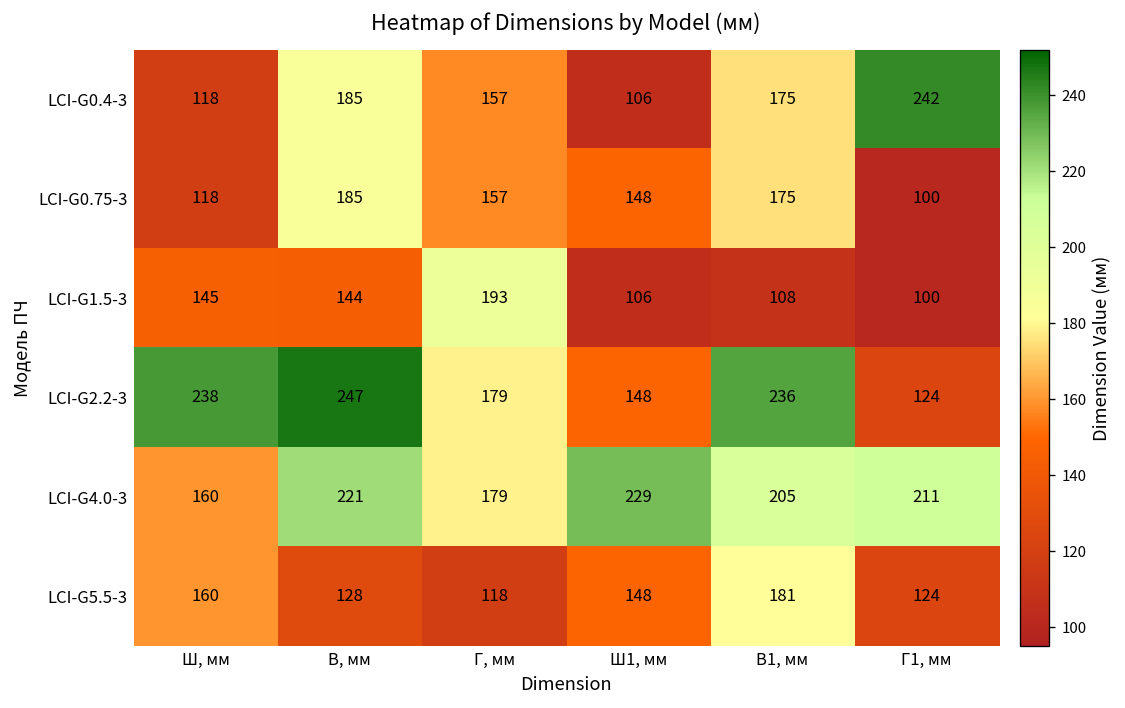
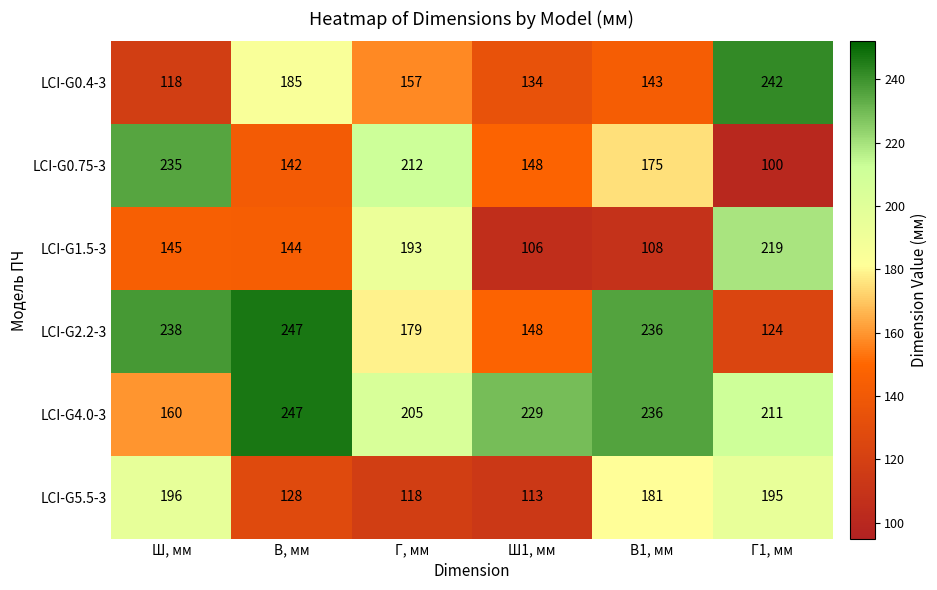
  {
    "LCI-G0.4-3": {
      "Ш, мм": 118,
      "В, мм": 185,
      "Г, мм": 157,
-     "Ш1, мм": 106,
-     "В1, мм": 175,
+     "Ш1, мм": 134,
+     "В1, мм": 143,
      "Г1, мм": 242
    },
    "LCI-G0.75-3": {
-     "Ш, мм": 118,
-     "В, мм": 185,
-     "Г, мм": 157,
+     "Ш, мм": 235,
+     "В, мм": 142,
+     "Г, мм": 212,
      "Ш1, мм": 148,
      "В1, мм": 175,
      "Г1, мм": 100
    },
    "LCI-G1.5-3": {
      "Ш, мм": 145,
      "В, мм": 144,
      "Г, мм": 193,
      "Ш1, мм": 106,
      "В1, мм": 108,
-     "Г1, мм": 100
+     "Г1, мм": 219
    },
    "LCI-G2.2-3": {
      "Ш, мм": 238,
      "В, мм": 247,
      "Г, мм": 179,
      "Ш1, мм": 148,
      "В1, мм": 236,
      "Г1, мм": 124
    },
    "LCI-G4.0-3": {
      "Ш, мм": 160,
-     "В, мм": 221,
-     "Г, мм": 179,
+     "В, мм": 247,
+     "Г, мм": 205,
      "Ш1, мм": 229,
-     "В1, мм": 205,
+     "В1, мм": 236,
      "Г1, мм": 211
    },
    "LCI-G5.5-3": {
-     "Ш, мм": 160,
+     "Ш, мм": 196,
      "В, мм": 128,
      "Г, мм": 118,
-     "Ш1, мм": 148,
+     "Ш1, мм": 113,
      "В1, мм": 181,
-     "Г1, мм": 124
+     "Г1, мм": 195
    }
  }
